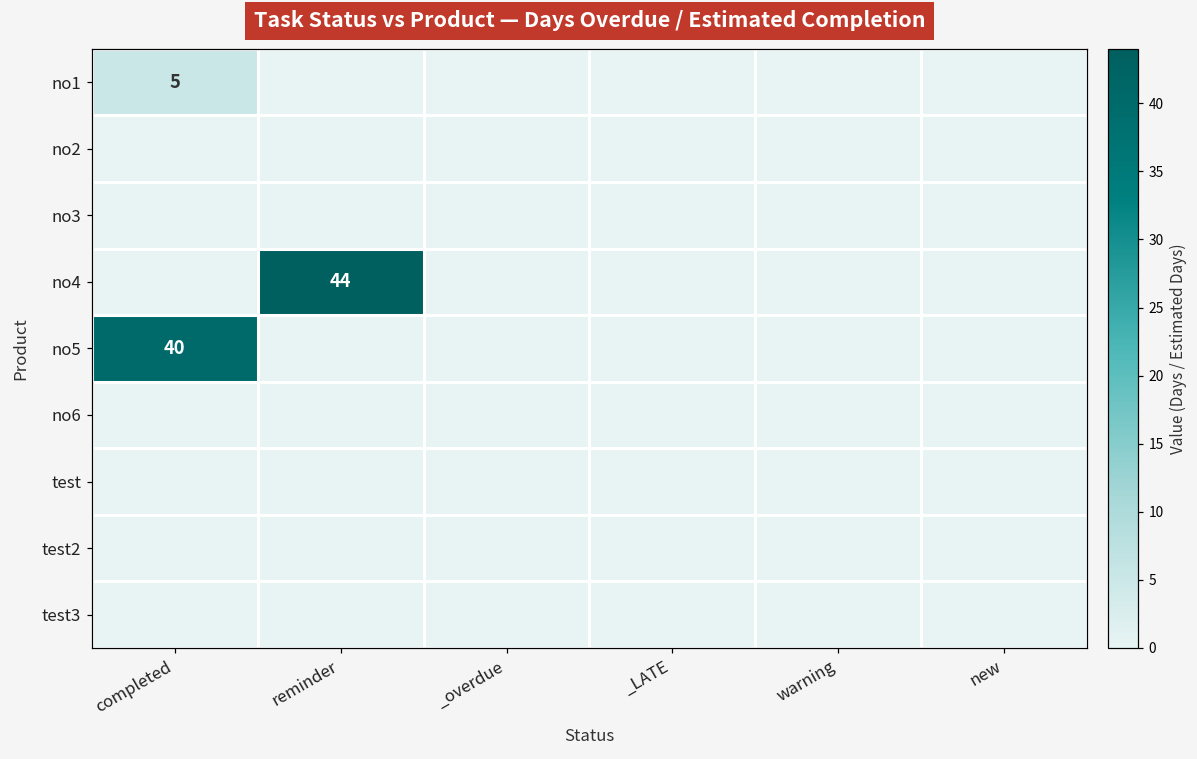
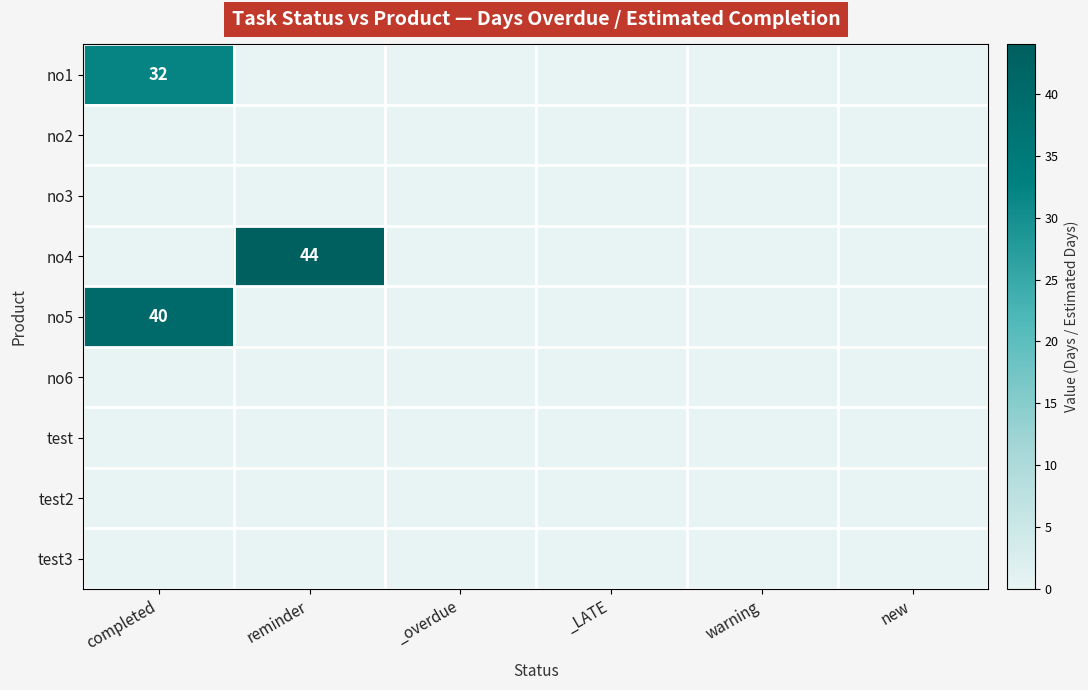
  {
    "no1": {
-     "completed": 5
+     "completed": 32
    },
    "no4": {
      "reminder": 44
    },
    "no5": {
      "completed": 40
    }
  }
